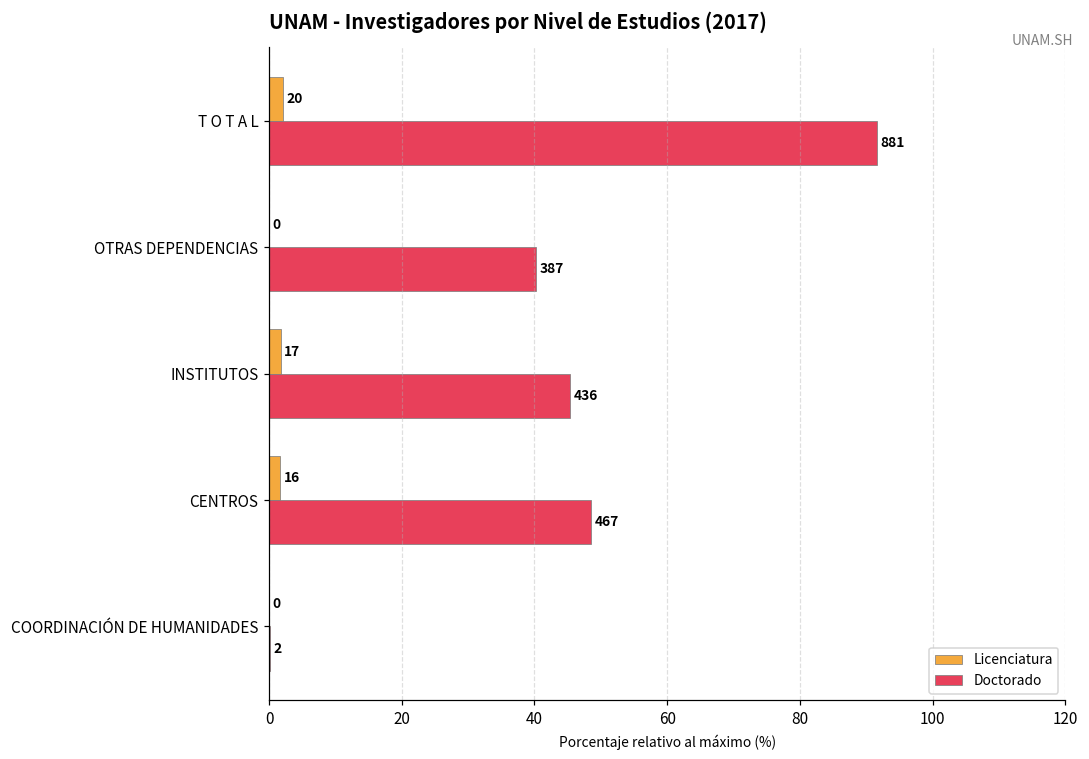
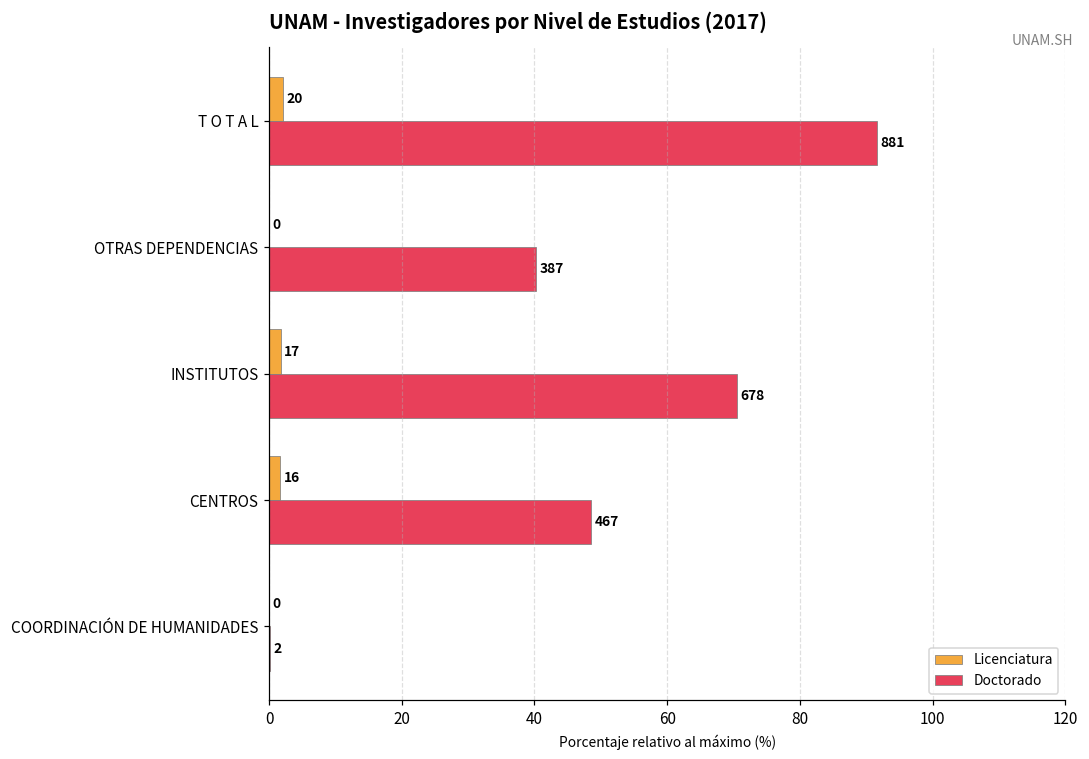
  {
    "Licenciatura": {
      "OTRAS DEPENDENCIAS": 0,
      "COORDINACIÓN DE HUMANIDADES": 0
    },
    "Doctorado": {
-     "INSTITUTOS": 436
+     "INSTITUTOS": 678
    }
  }
